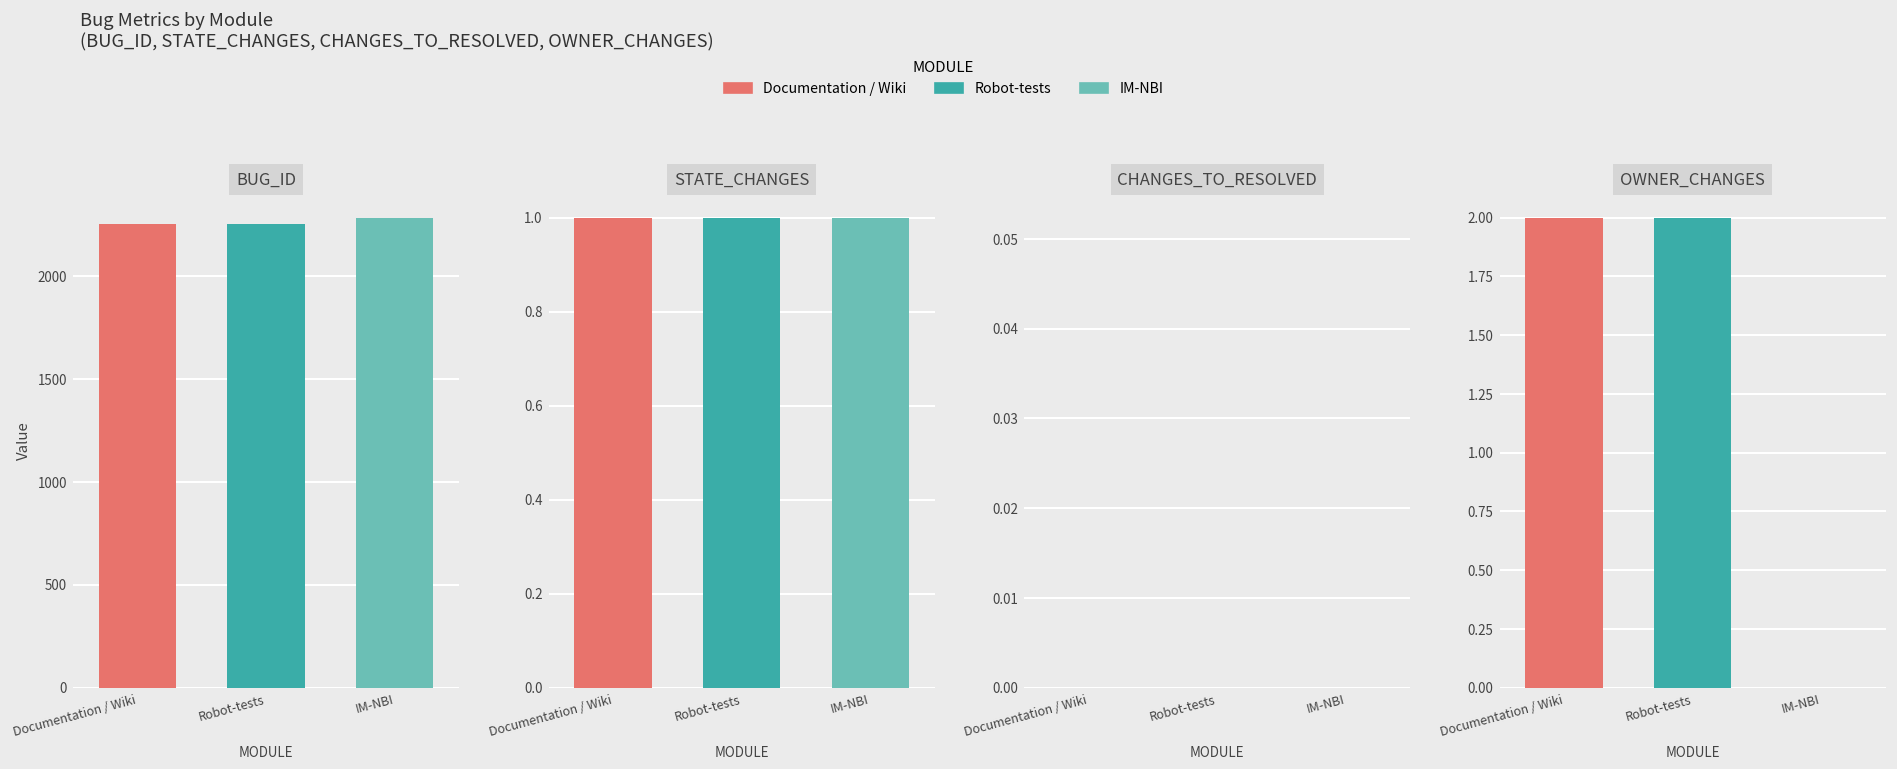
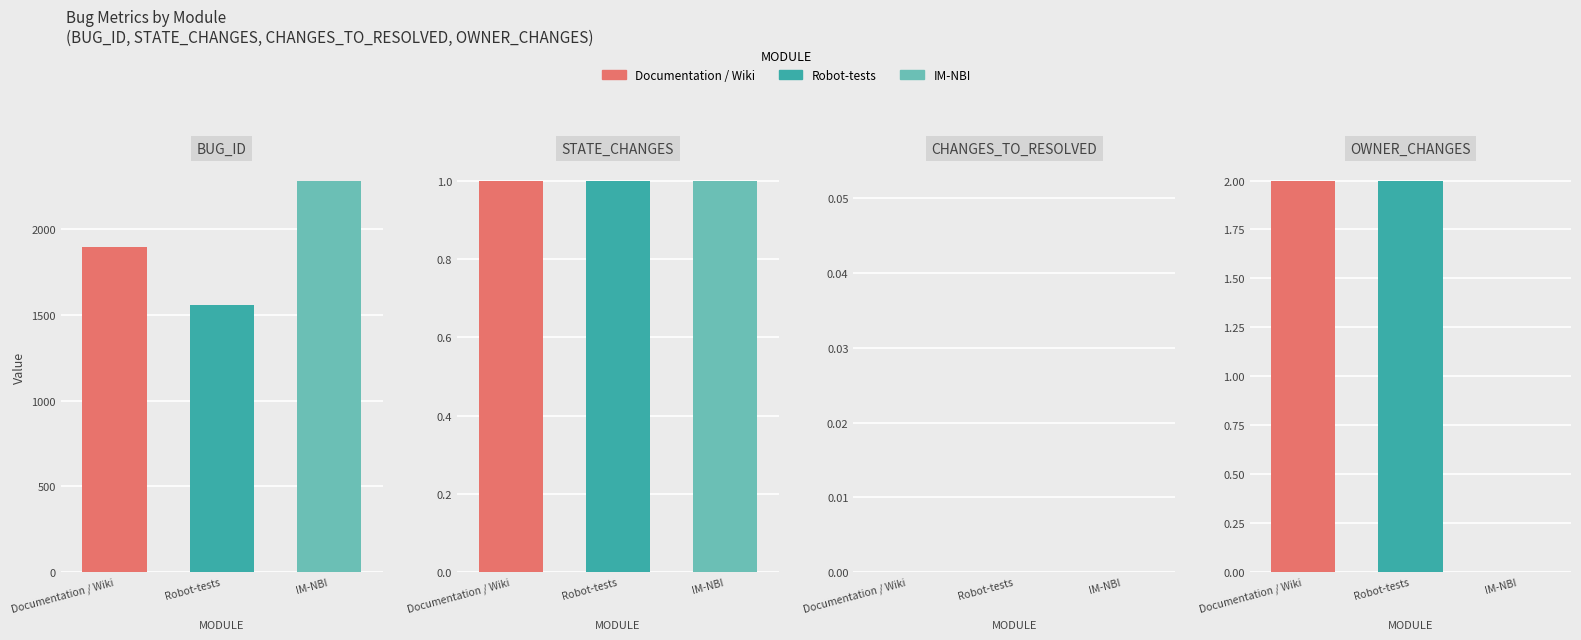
  {
    "BUG_ID": {
-     "Documentation / Wiki": 2250,
-     "Robot-tests": 2250,
+     "Documentation / Wiki": 1900,
+     "Robot-tests": 1560,
      "IM-NBI": 2280
    },
    "STATE_CHANGES": {
      "Documentation / Wiki": 1.00,
      "Robot-tests": 1.00,
      "IM-NBI": 1.00
    },
    "CHANGES_TO_RESOLVED": {
      "Documentation / Wiki": 0.000,
      "Robot-tests": 0.000,
      "IM-NBI": 0.000
    },
    "OWNER_CHANGES": {
      "Documentation / Wiki": 2.00,
      "Robot-tests": 2.00,
      "IM-NBI": 0.00
    }
  }
